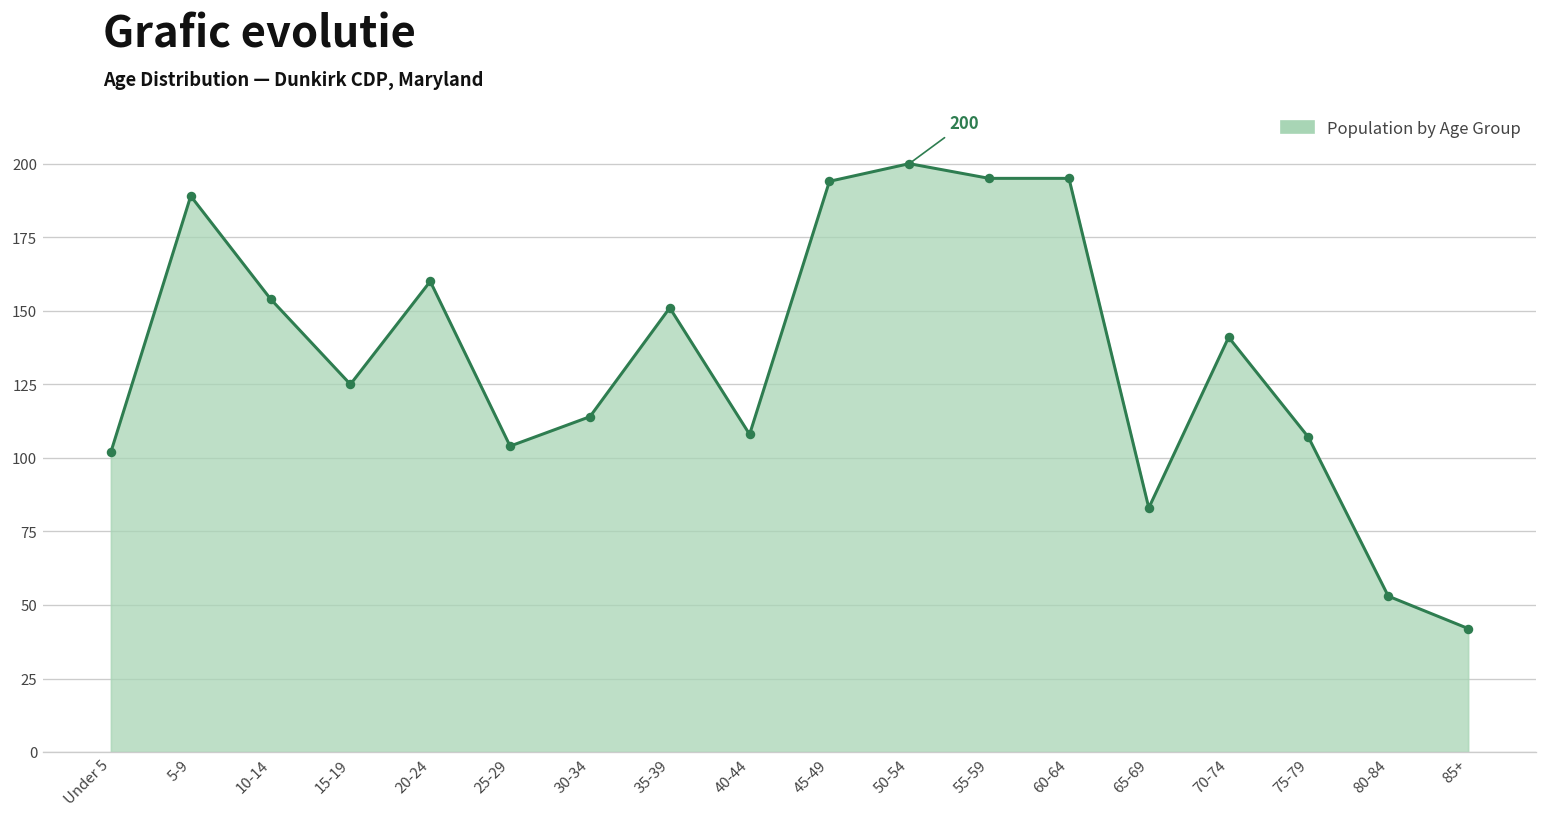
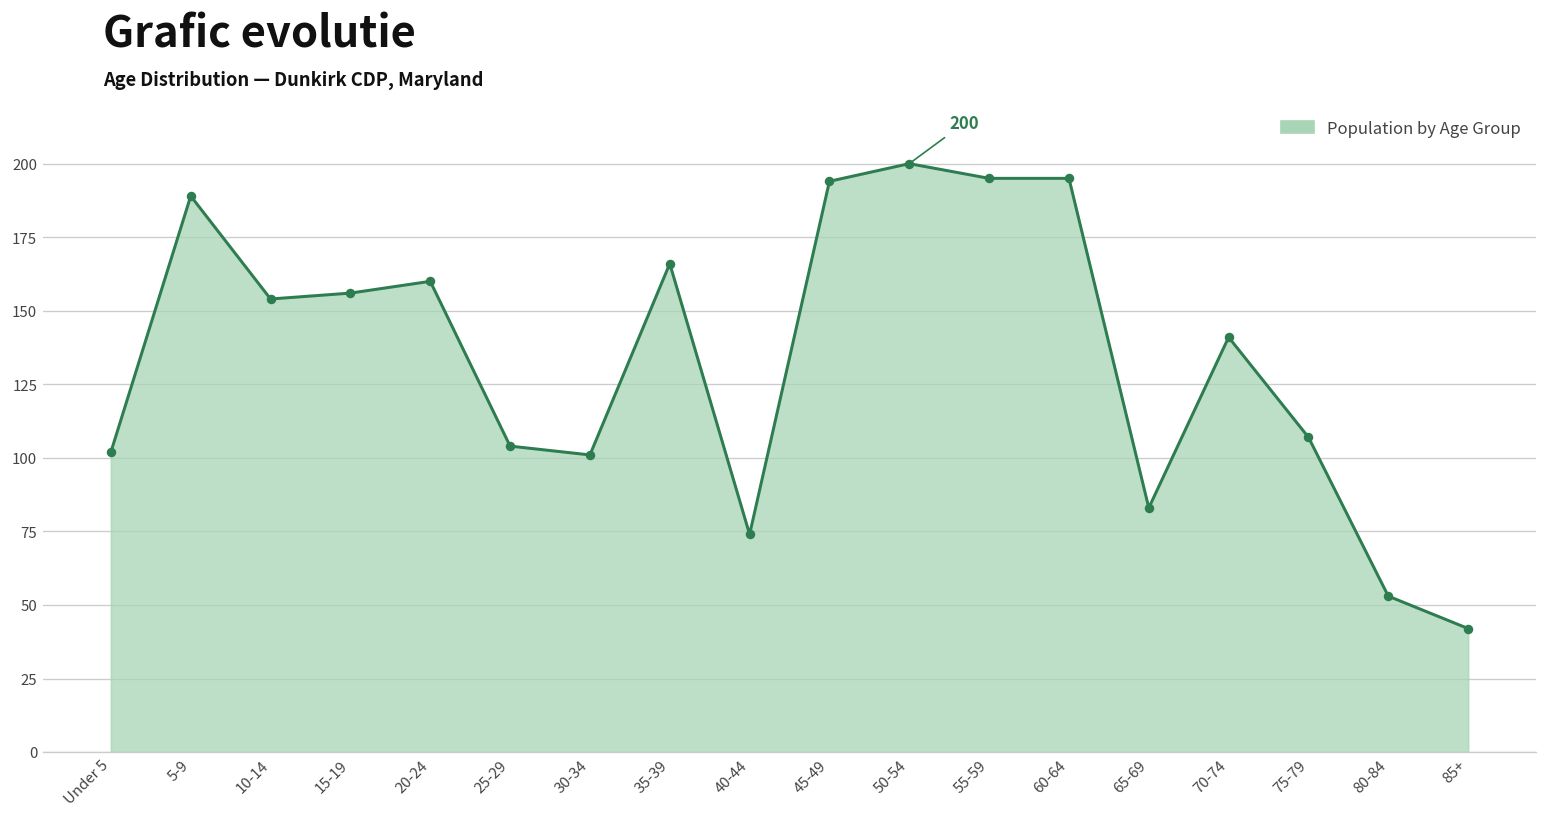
  {
    "Under 5": 102,
    "5-9": 189,
    "10-14": 154,
-   "15-19": 125,
+   "15-19": 156,
    "20-24": 160,
    "25-29": 104,
-   "30-34": 114,
-   "35-39": 151,
-   "40-44": 108,
+   "30-34": 101,
+   "35-39": 166,
+   "40-44": 74,
    "45-49": 194,
    "55-59": 195,
    "60-64": 195,
    "65-69": 83,
    "70-74": 141,
    "75-79": 107,
    "80-84": 53,
    "85+": 42
  }
